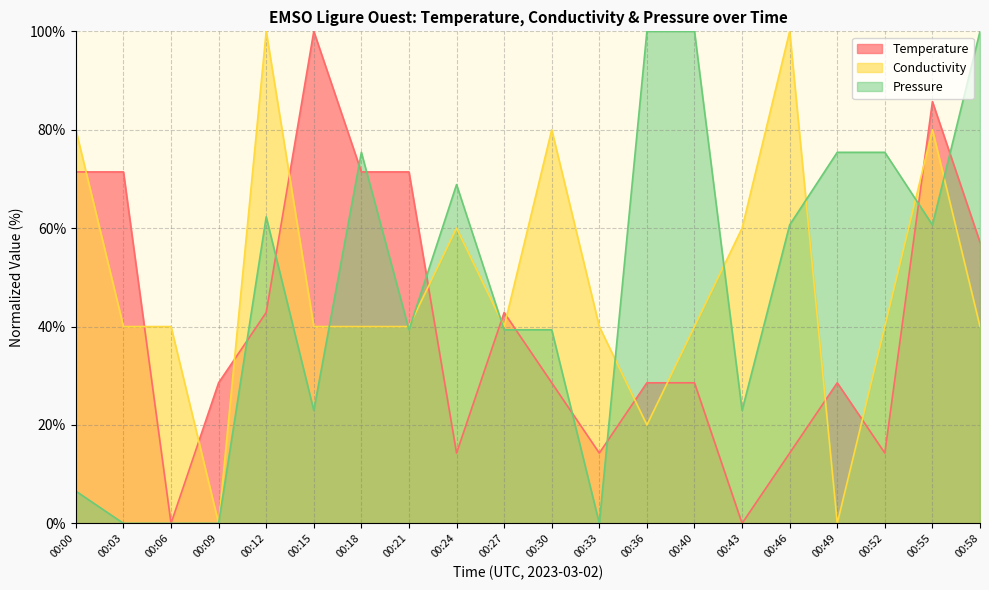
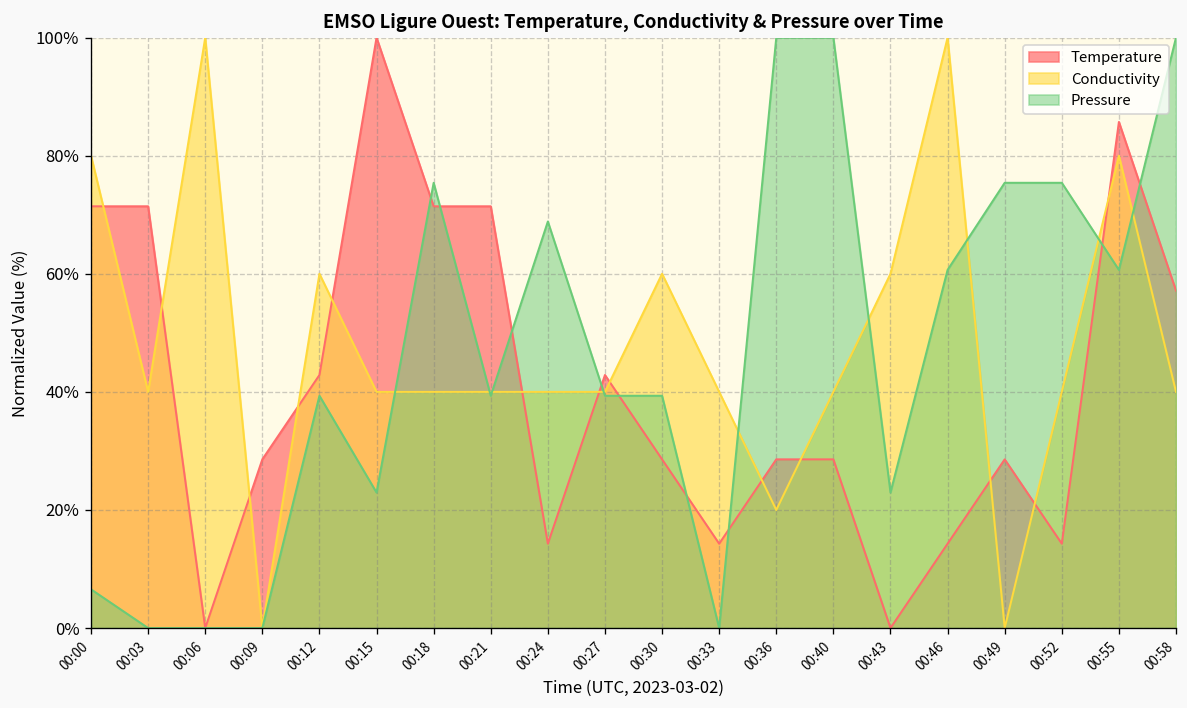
  {
    "Temperature": {
      "00:00": "71%",
      "00:03": "71%",
      "00:09": "29%",
      "00:12": "43%",
      "00:15": "100%",
      "00:18": "71%",
      "00:21": "71%",
      "00:24": "14%",
      "00:27": "43%",
      "00:30": "29%",
      "00:33": "14%",
      "00:36": "29%",
      "00:40": "29%",
      "00:43": "0%",
      "00:46": "14%",
      "00:49": "29%",
      "00:52": "14%",
      "00:55": "86%",
      "00:58": "57%"
    },
    "Conductivity": {
      "00:00": "80%",
      "00:03": "40%",
-     "00:06": "40%",
-     "00:12": "100%",
+     "00:06": "100%",
+     "00:12": "60%",
      "00:15": "40%",
      "00:18": "40%",
      "00:21": "40%",
-     "00:24": "60%",
+     "00:24": "40%",
      "00:27": "40%",
-     "00:30": "80%",
+     "00:30": "60%",
      "00:33": "40%",
      "00:36": "20%",
      "00:40": "40%",
      "00:43": "60%",
      "00:46": "100%",
      "00:49": "0%",
      "00:52": "40%",
      "00:55": "80%",
      "00:58": "40%"
    },
    "Pressure": {
      "00:00": "7%",
      "00:03": "0%",
-     "00:12": "62%",
+     "00:12": "39%",
      "00:15": "23%",
      "00:18": "75%",
      "00:21": "39%",
      "00:24": "69%",
      "00:27": "39%",
      "00:30": "39%",
      "00:33": "0%",
      "00:36": "100%",
      "00:40": "100%",
      "00:43": "23%",
      "00:46": "61%",
      "00:49": "75%",
      "00:52": "75%",
      "00:55": "61%",
      "00:58": "100%"
    }
  }
